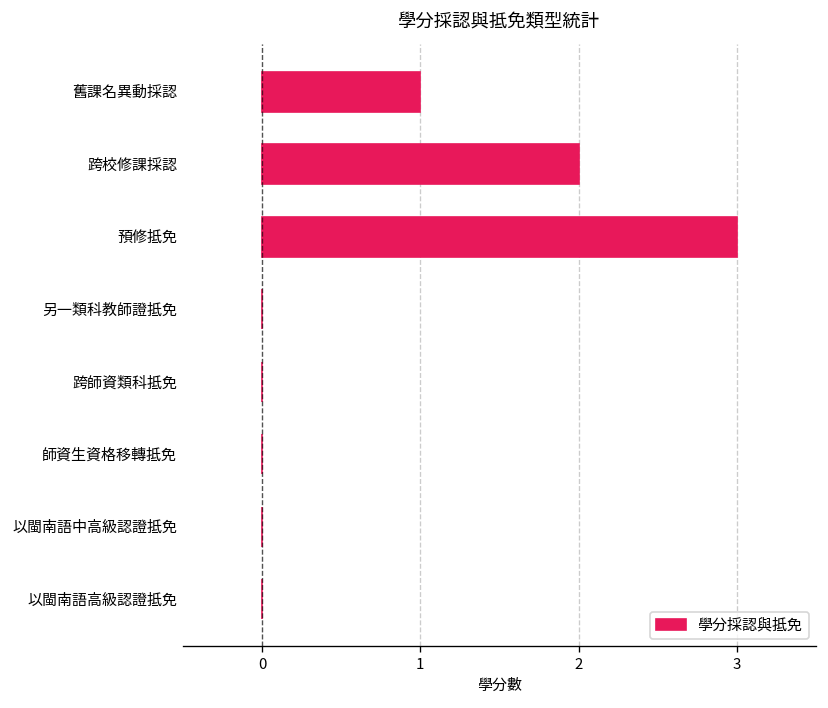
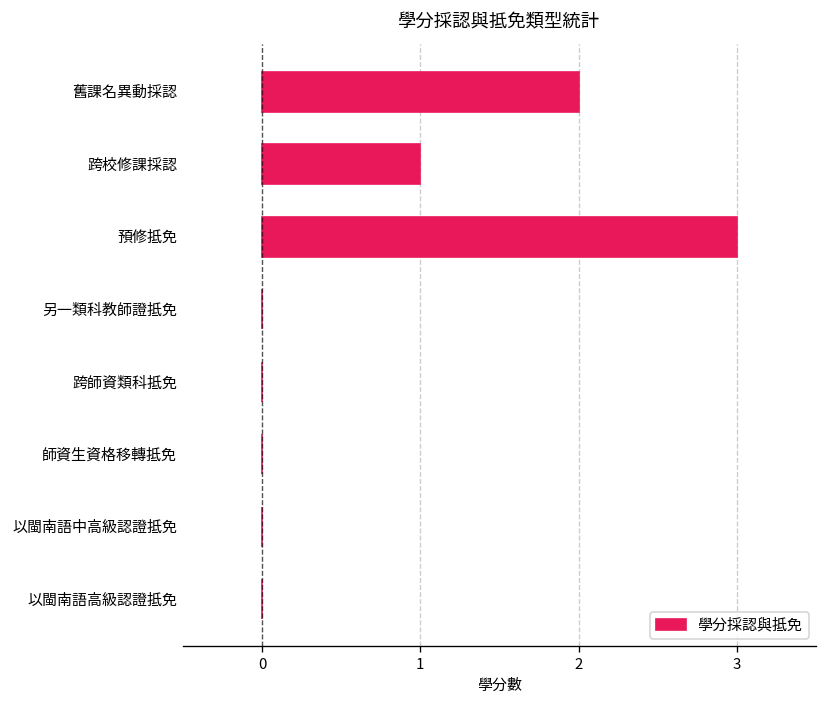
  {
-   "舊課名異動採認": 1,
-   "跨校修課採認": 2,
+   "舊課名異動採認": 2,
+   "跨校修課採認": 1,
    "預修抵免": 3,
    "另一類科教師證抵免": 0,
    "跨師資類科抵免": 0,
    "師資生資格移轉抵免": 0,
    "以閩南語中高級認證抵免": 0,
    "以閩南語高級認證抵免": 0
  }
